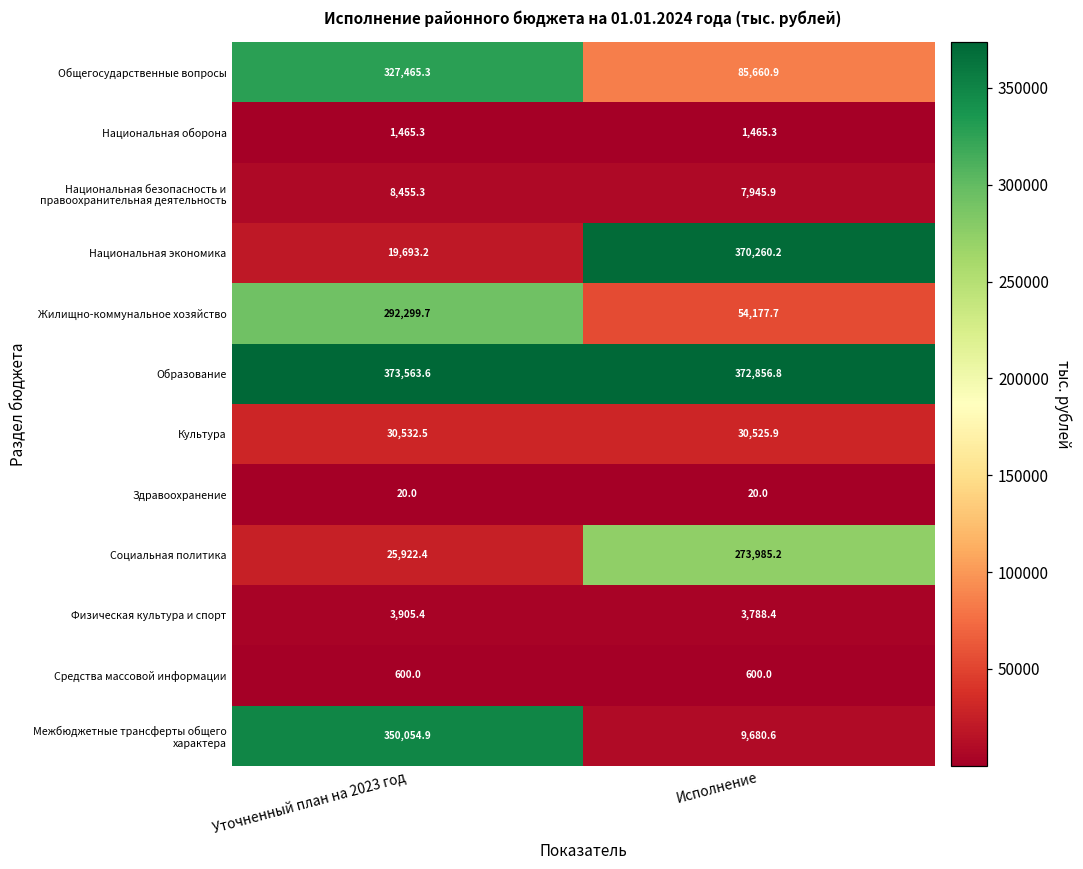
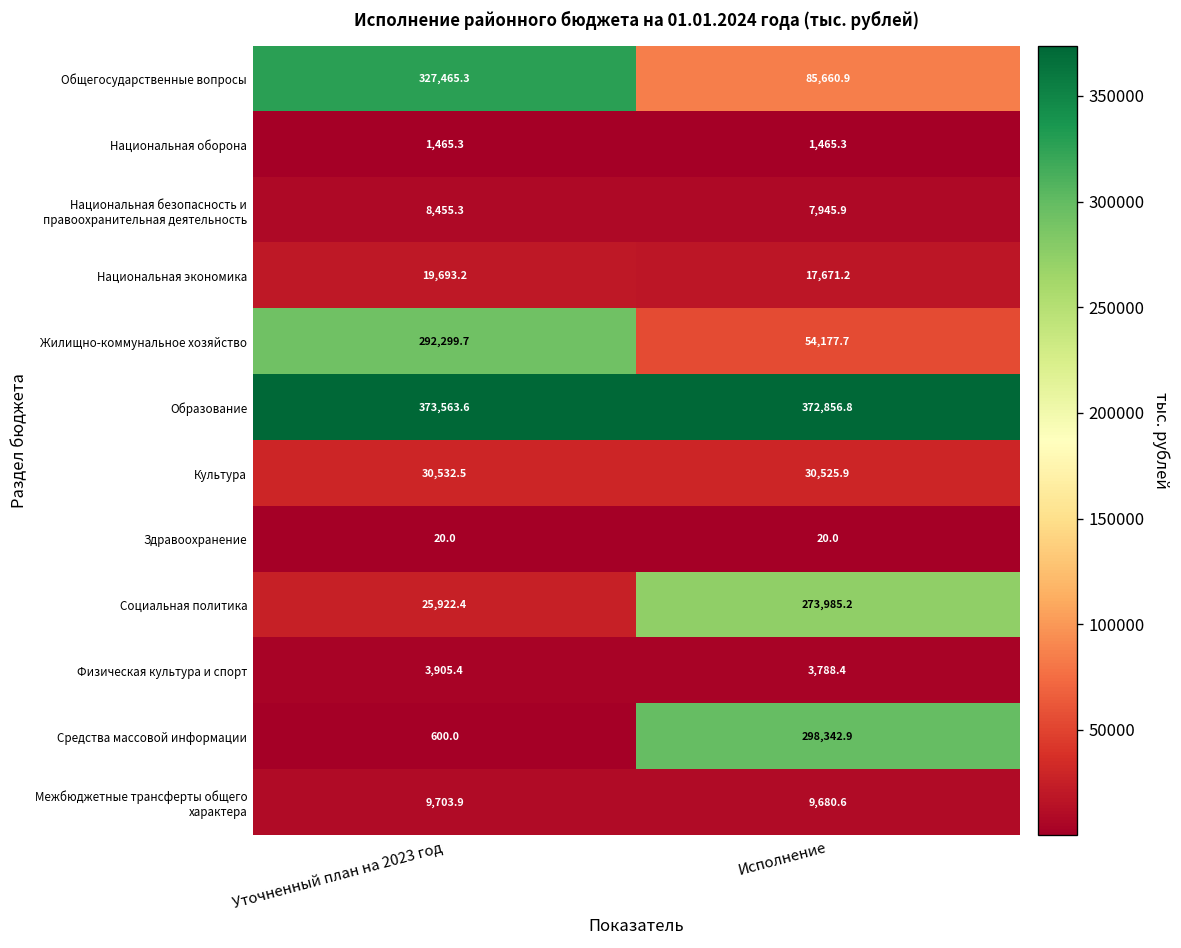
  {
    "Общегосударственные вопросы": {
      "Уточненный план на 2023 год": "327,465.3",
      "Исполнение": "85,660.9"
    },
    "Национальная оборона": {
      "Уточненный план на 2023 год": "1,465.3",
      "Исполнение": "1,465.3"
    },
    "Национальная безопасность и правоохранительная деятельность": {
      "Уточненный план на 2023 год": "8,455.3",
      "Исполнение": "7,945.9"
    },
    "Национальная экономика": {
      "Уточненный план на 2023 год": "19,693.2",
-     "Исполнение": "370,260.2"
+     "Исполнение": "17,671.2"
    },
    "Жилищно-коммунальное хозяйство": {
      "Уточненный план на 2023 год": "292,299.7",
      "Исполнение": "54,177.7"
    },
    "Образование": {
      "Уточненный план на 2023 год": "373,563.6",
      "Исполнение": "372,856.8"
    },
    "Культура": {
      "Уточненный план на 2023 год": "30,532.5",
      "Исполнение": "30,525.9"
    },
    "Здравоохранение": {
      "Уточненный план на 2023 год": "20.0",
      "Исполнение": "20.0"
    },
    "Социальная политика": {
      "Уточненный план на 2023 год": "25,922.4",
      "Исполнение": "273,985.2"
    },
    "Физическая культура и спорт": {
      "Уточненный план на 2023 год": "3,905.4",
      "Исполнение": "3,788.4"
    },
    "Средства массовой информации": {
      "Уточненный план на 2023 год": "600.0",
-     "Исполнение": "600.0"
+     "Исполнение": "298,342.9"
    },
    "Межбюджетные трансферты общего характера": {
-     "Уточненный план на 2023 год": "350,054.9",
+     "Уточненный план на 2023 год": "9,703.9",
      "Исполнение": "9,680.6"
    }
  }
